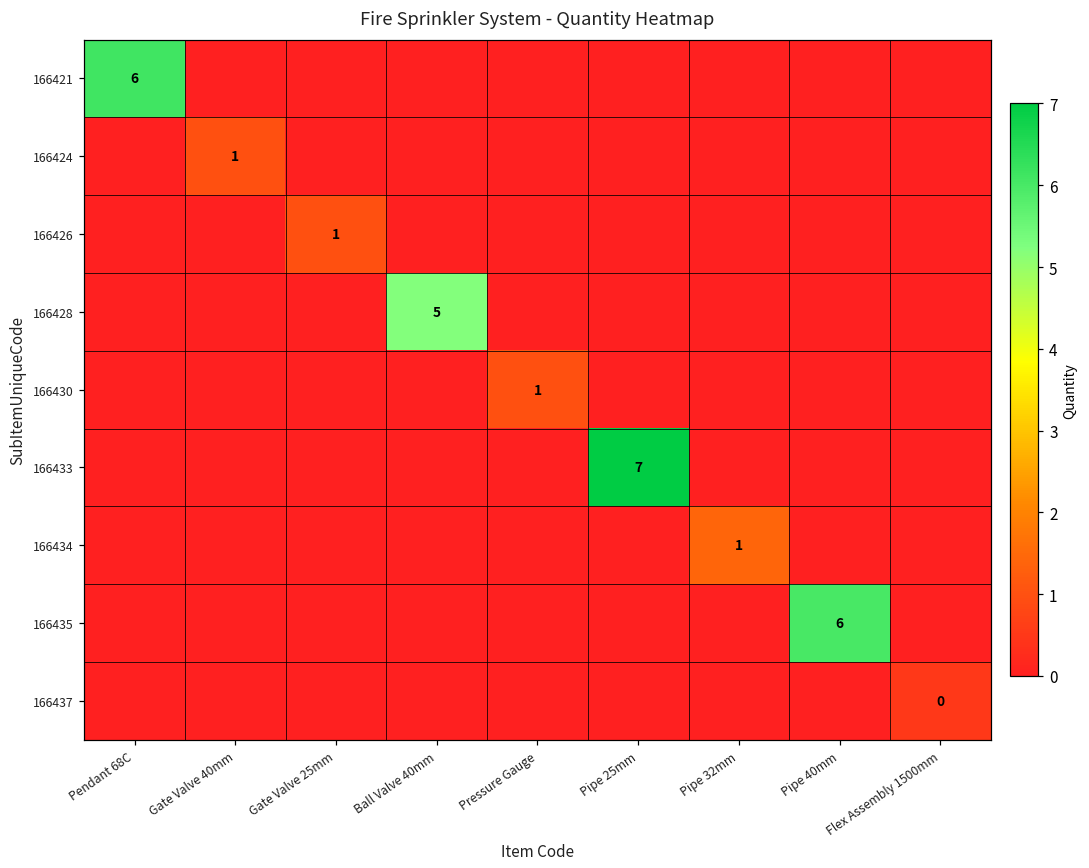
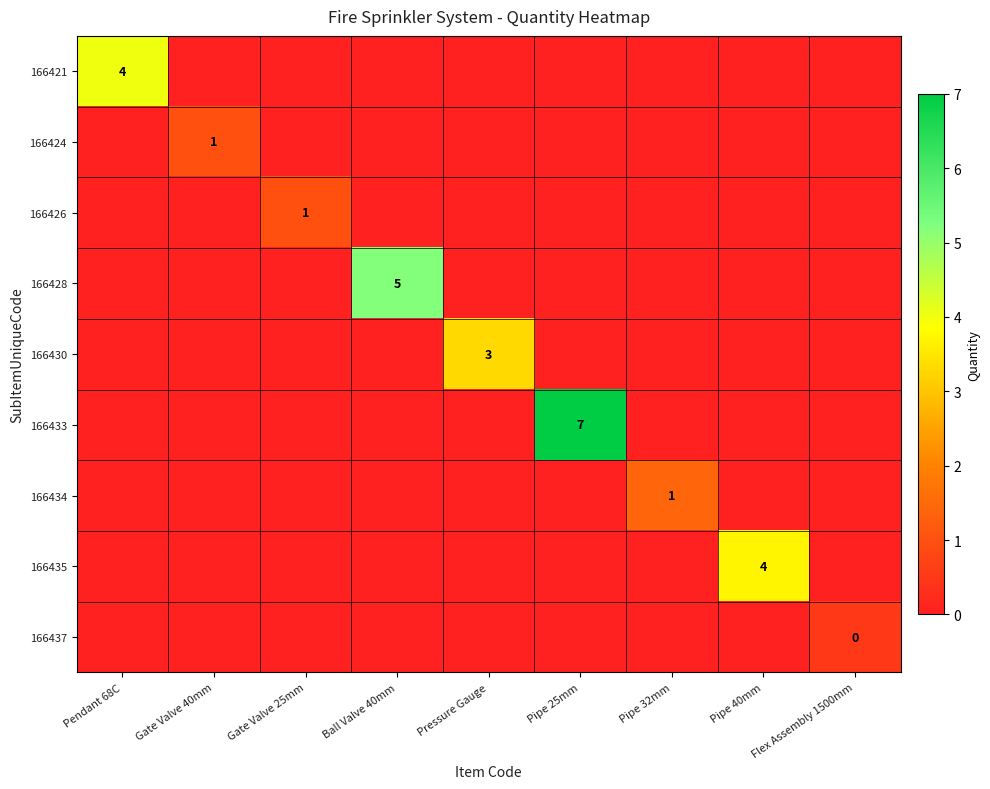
  {
    "166421": {
-     "Pendant 68C": 6
+     "Pendant 68C": 4
    },
    "166424": {
      "Gate Valve 40mm": 1
    },
    "166426": {
      "Gate Valve 25mm": 1
    },
    "166428": {
      "Ball Valve 40mm": 5
    },
    "166430": {
-     "Pressure Gauge": 1
+     "Pressure Gauge": 3
    },
    "166433": {
      "Pipe 25mm": 7
    },
    "166434": {
      "Pipe 32mm": 1
    },
    "166435": {
-     "Pipe 40mm": 6
+     "Pipe 40mm": 4
    },
    "166437": {
      "Flex Assembly 1500mm": 0
    }
  }
